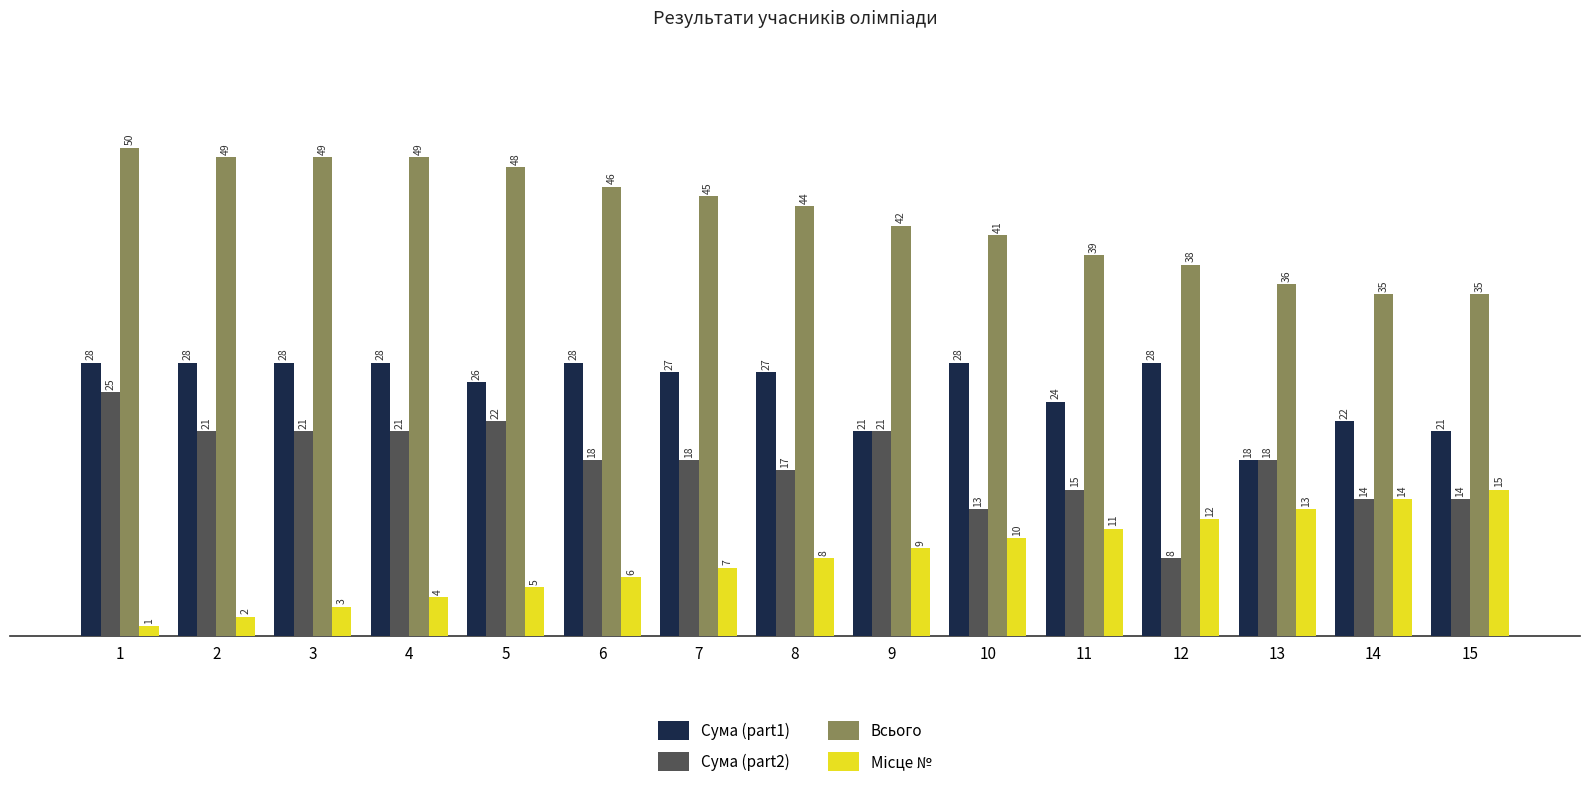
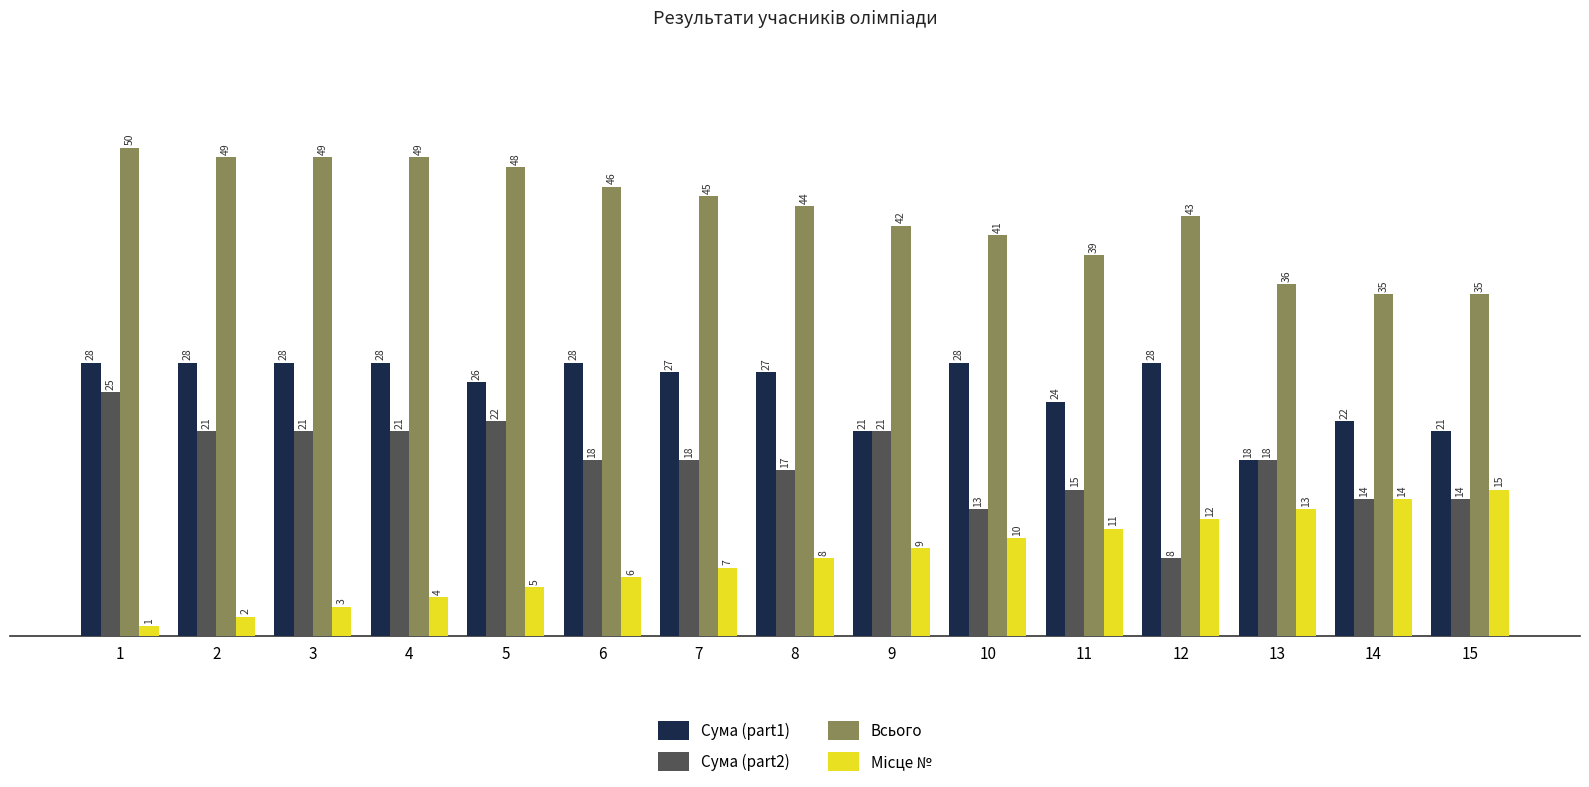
  {
    "Сума (part1)": {
      "1": 28,
      "2": 28,
      "3": 28,
      "4": 28,
      "5": 26,
      "6": 28,
      "7": 27,
      "8": 27,
      "9": 21,
      "10": 28,
      "11": 24,
      "12": 28,
      "13": 18,
      "14": 22,
      "15": 21
    },
    "Сума (part2)": {
      "1": 25,
      "2": 21,
      "3": 21,
      "4": 21,
      "5": 22,
      "6": 18,
      "7": 18,
      "8": 17,
      "9": 21,
      "10": 13,
      "11": 15,
      "12": 8,
      "13": 18,
      "14": 14,
      "15": 14
    },
    "Всього": {
      "1": 50,
      "2": 49,
      "3": 49,
      "4": 49,
      "5": 48,
      "6": 46,
      "7": 45,
      "8": 44,
      "9": 42,
      "10": 41,
      "11": 39,
-     "12": 38,
+     "12": 43,
      "13": 36,
      "14": 35,
      "15": 35
    },
    "Місце №": {
      "1": 1,
      "2": 2,
      "3": 3,
      "4": 4,
      "5": 5,
      "6": 6,
      "7": 7,
      "8": 8,
      "9": 9,
      "10": 10,
      "11": 11,
      "12": 12,
      "13": 13,
      "14": 14,
      "15": 15
    }
  }
